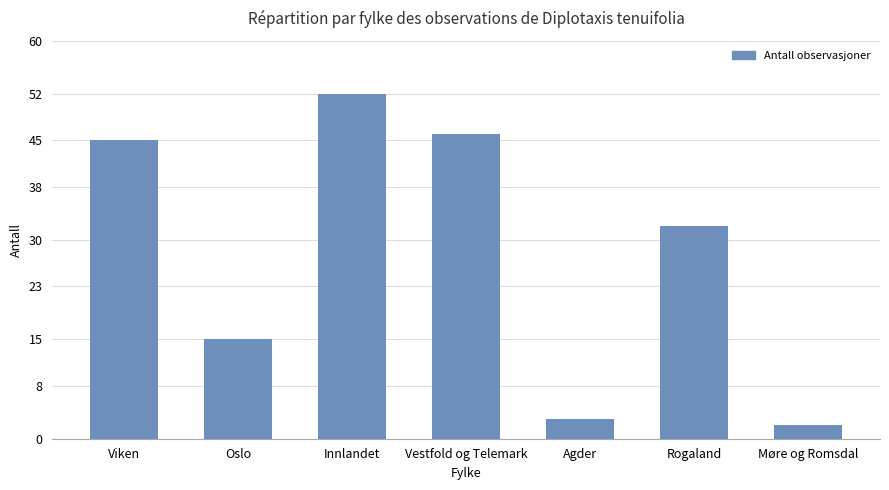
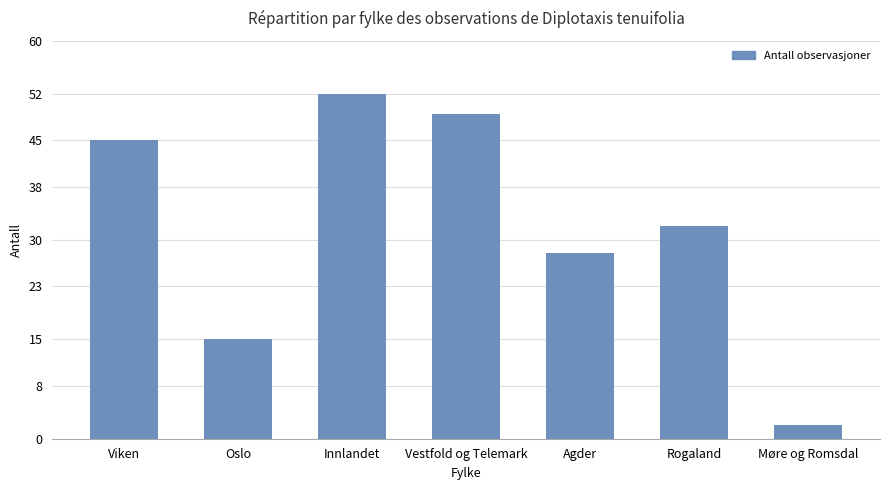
  {
    "Viken": 45,
    "Oslo": 15,
    "Innlandet": 52,
-   "Vestfold og Telemark": 46,
-   "Agder": 3,
+   "Vestfold og Telemark": 49,
+   "Agder": 28,
    "Rogaland": 32,
    "Møre og Romsdal": 2
  }
